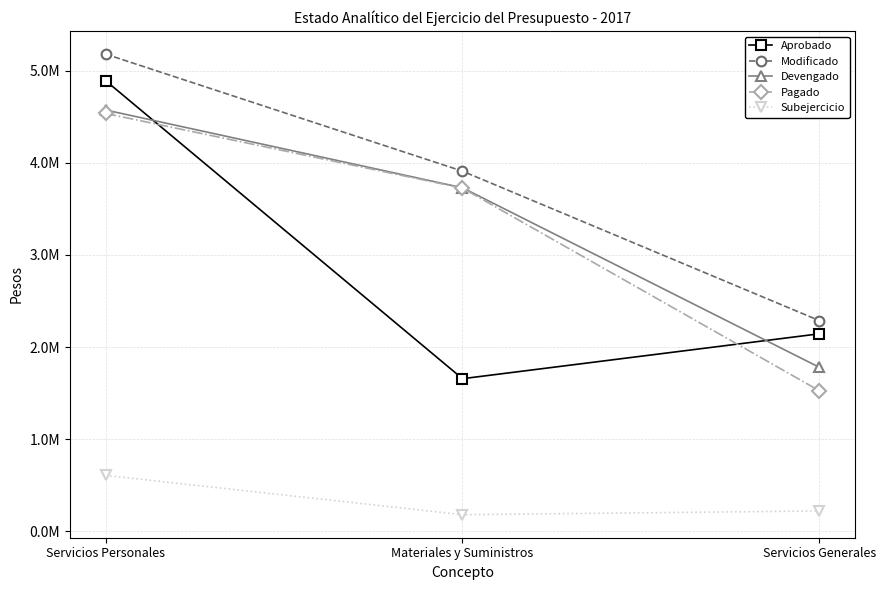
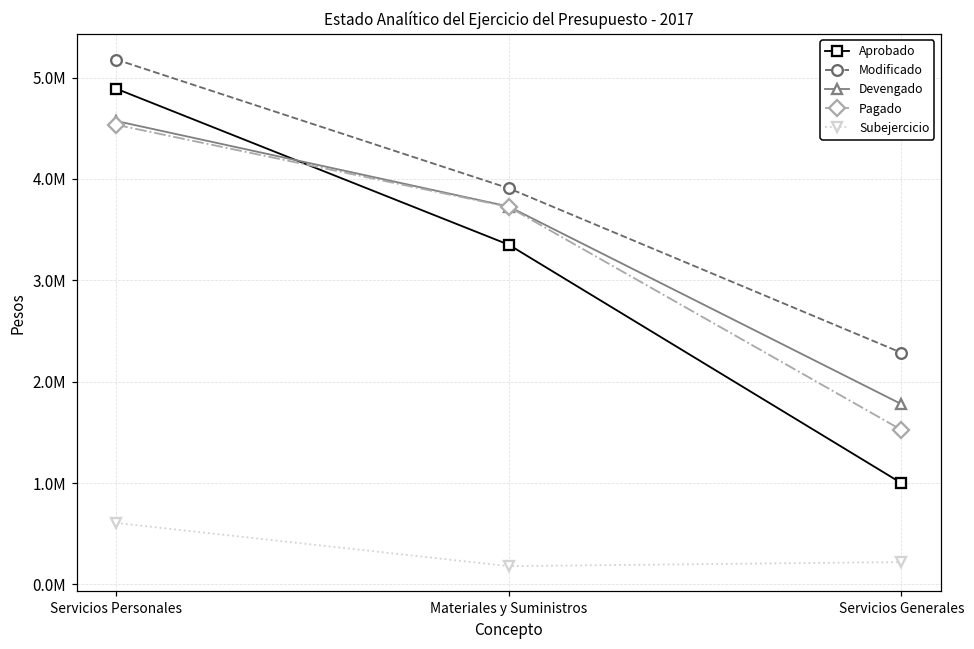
  {
    "Aprobado": {
      "Servicios Personales": 4900000,
-     "Materiales y Suministros": 1700000,
-     "Servicios Generales": 2100000
+     "Materiales y Suministros": 3400000,
+     "Servicios Generales": 1000000
    },
    "Pagado": {
      "Servicios Personales": 4500000,
      "Servicios Generales": 1500000
    },
    "Subejercicio": {
      "Servicios Personales": 600000,
      "Materiales y Suministros": 200000,
      "Servicios Generales": 200000
    }
  }
